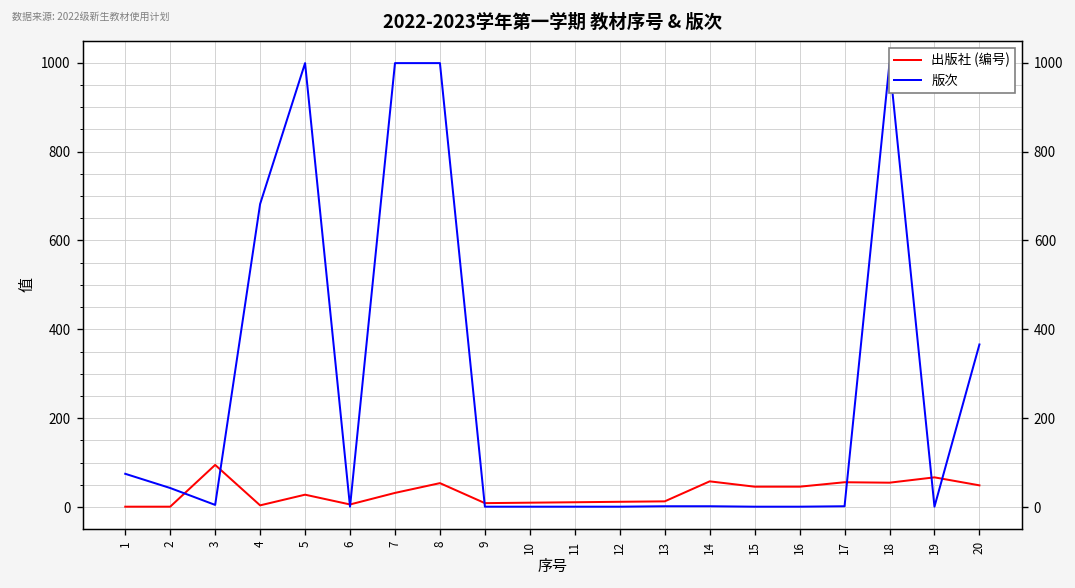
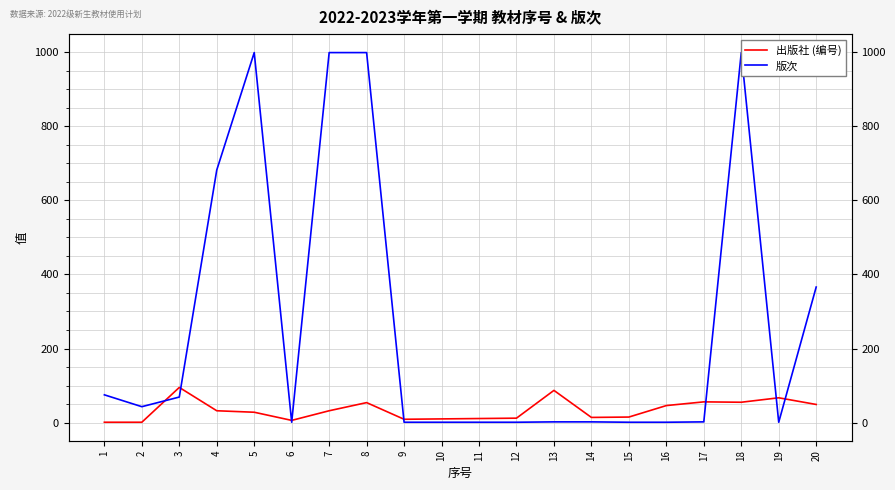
  {
    "出版社 (编号)": {
      "1": 0,
      "2": 0,
      "3": 100,
-     "4": 0,
+     "4": 30,
      "5": 30,
      "7": 30,
      "8": 50,
      "9": 10,
      "10": 10,
      "11": 10,
      "12": 10,
-     "13": 10,
-     "14": 60,
-     "15": 50,
+     "13": 90,
+     "14": 10,
+     "15": 20,
      "16": 50,
      "17": 60,
      "18": 60,
      "19": 70,
      "20": 50
    },
    "版次": {
      "1": 80,
      "2": 40,
-     "3": 10,
+     "3": 70,
      "4": 680,
      "5": 1000,
      "7": 1000,
      "8": 1000,
      "9": 0,
      "10": 0,
      "11": 0,
      "12": 0,
      "13": 0,
      "14": 0,
      "15": 0,
      "16": 0,
      "17": 0,
      "19": 0,
      "20": 370
    }
  }
